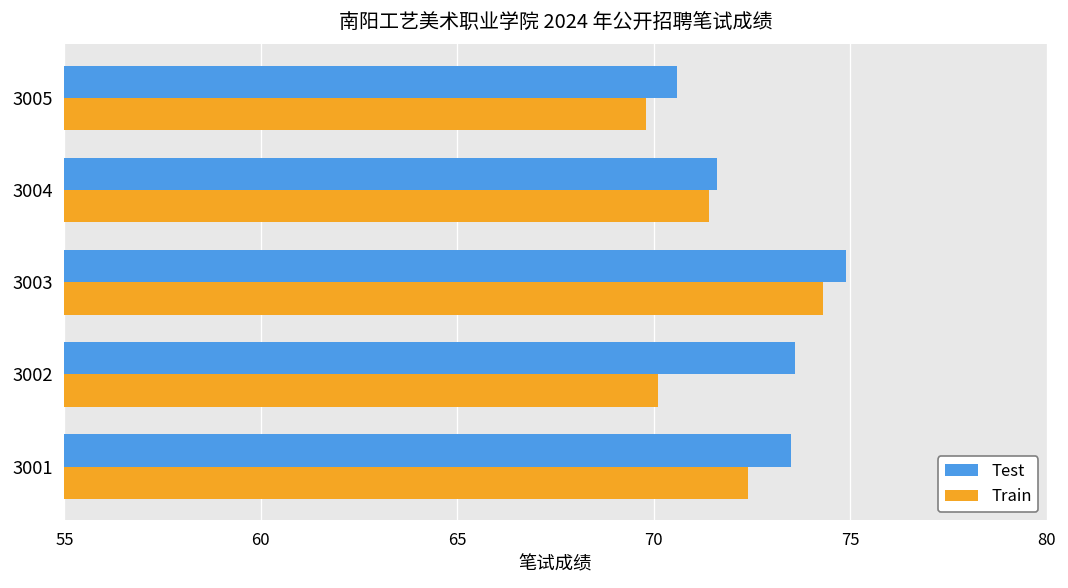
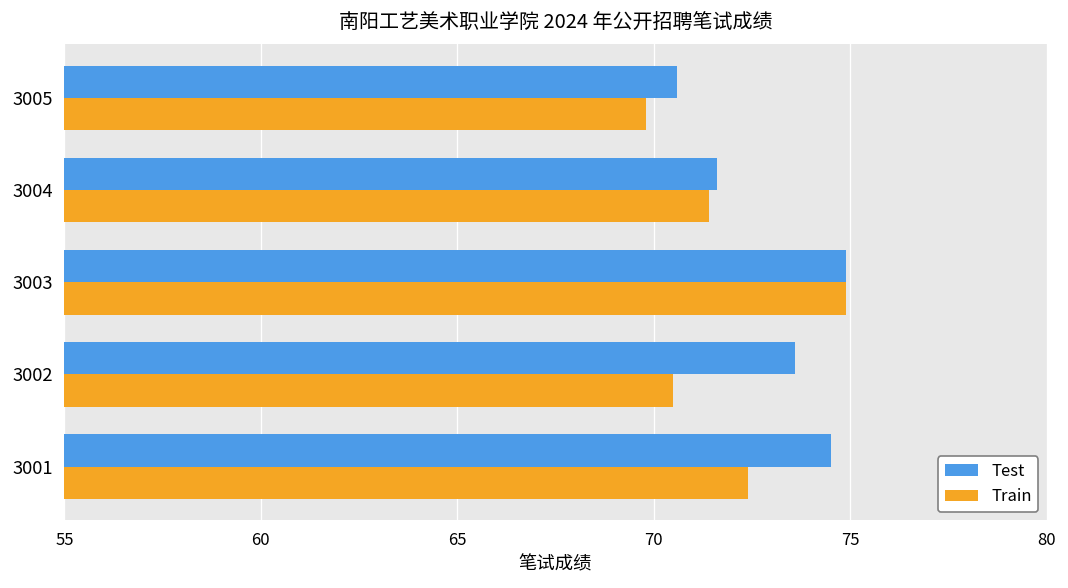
  {
    "Test": {
      "3005": 70.6,
      "3004": 71.6,
      "3003": 74.9,
      "3002": 73.6,
-     "3001": 73.5
+     "3001": 74.5
    },
    "Train": {
      "3005": 69.8,
      "3004": 71.4,
-     "3003": 74.3,
-     "3002": 70.1,
+     "3003": 74.9,
+     "3002": 70.5,
      "3001": 72.4
    }
  }
